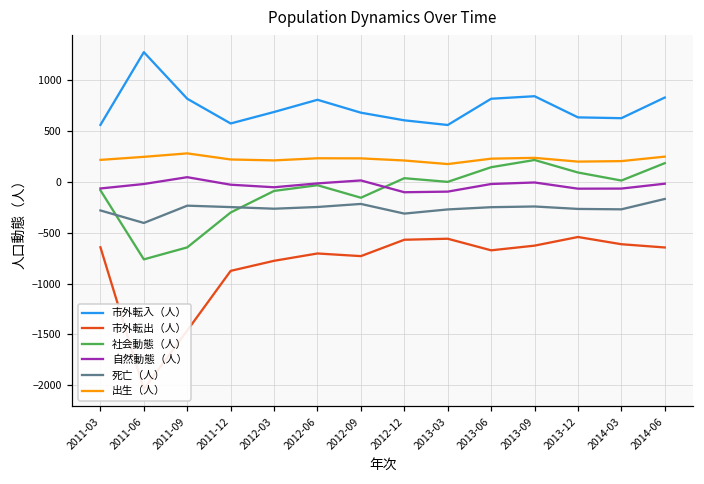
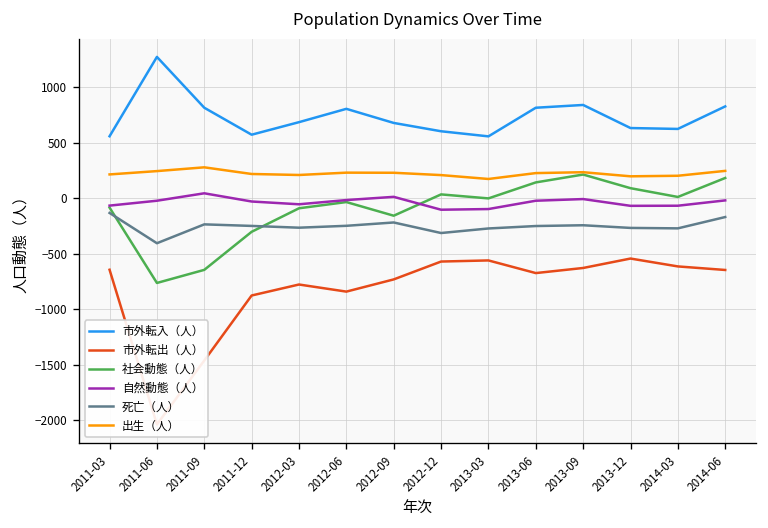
  {
    "市外転入（人）": {
      "2011-03": 600,
      "2011-06": 1300,
      "2011-09": 800,
      "2011-12": 600,
      "2012-03": 700,
      "2012-06": 800,
      "2012-09": 700,
      "2012-12": 600,
      "2013-03": 600,
      "2013-06": 800,
      "2013-09": 800,
      "2013-12": 600,
      "2014-03": 600,
      "2014-06": 800
    },
    "市外転出（人）": {
      "2011-03": -600,
      "2011-12": -900,
      "2012-03": -800,
-     "2012-06": -700,
+     "2012-06": -800,
      "2012-09": -700,
      "2012-12": -600,
      "2013-03": -600,
      "2013-06": -700,
      "2013-09": -600,
      "2013-12": -500,
      "2014-03": -600,
      "2014-06": -600
    },
    "社会動態（人）": {
      "2011-06": -800,
      "2011-09": -600,
      "2011-12": -300,
      "2012-03": -100,
      "2012-09": -200,
      "2012-12": 0,
      "2013-03": 0,
      "2013-06": 100,
      "2013-12": 100,
      "2014-03": 0,
      "2014-06": 200
    },
    "自然動態（人）": {
      "2011-06": 0,
      "2011-09": 0,
      "2011-12": 0,
      "2012-03": -100,
      "2012-09": 0,
      "2012-12": -100,
      "2013-03": -100,
      "2013-06": 0,
      "2013-09": 0,
      "2013-12": -100,
      "2014-03": -100,
      "2014-06": 0
    },
    "死亡（人）": {
-     "2011-03": -300,
+     "2011-03": -100,
      "2011-06": -400,
      "2011-09": -200,
      "2011-12": -200,
      "2012-03": -300,
      "2012-06": -200,
      "2012-09": -200,
      "2012-12": -300,
      "2013-03": -300,
      "2013-06": -200,
      "2013-09": -200,
      "2013-12": -300,
      "2014-03": -300,
      "2014-06": -200
    },
    "出生（人）": {
      "2011-03": 200,
      "2011-06": 200,
      "2011-09": 300,
      "2011-12": 200,
      "2012-03": 200,
      "2012-06": 200,
      "2012-09": 200,
      "2012-12": 200,
      "2013-03": 200,
      "2013-06": 200,
      "2013-12": 200,
      "2014-03": 200,
      "2014-06": 200
    }
  }
